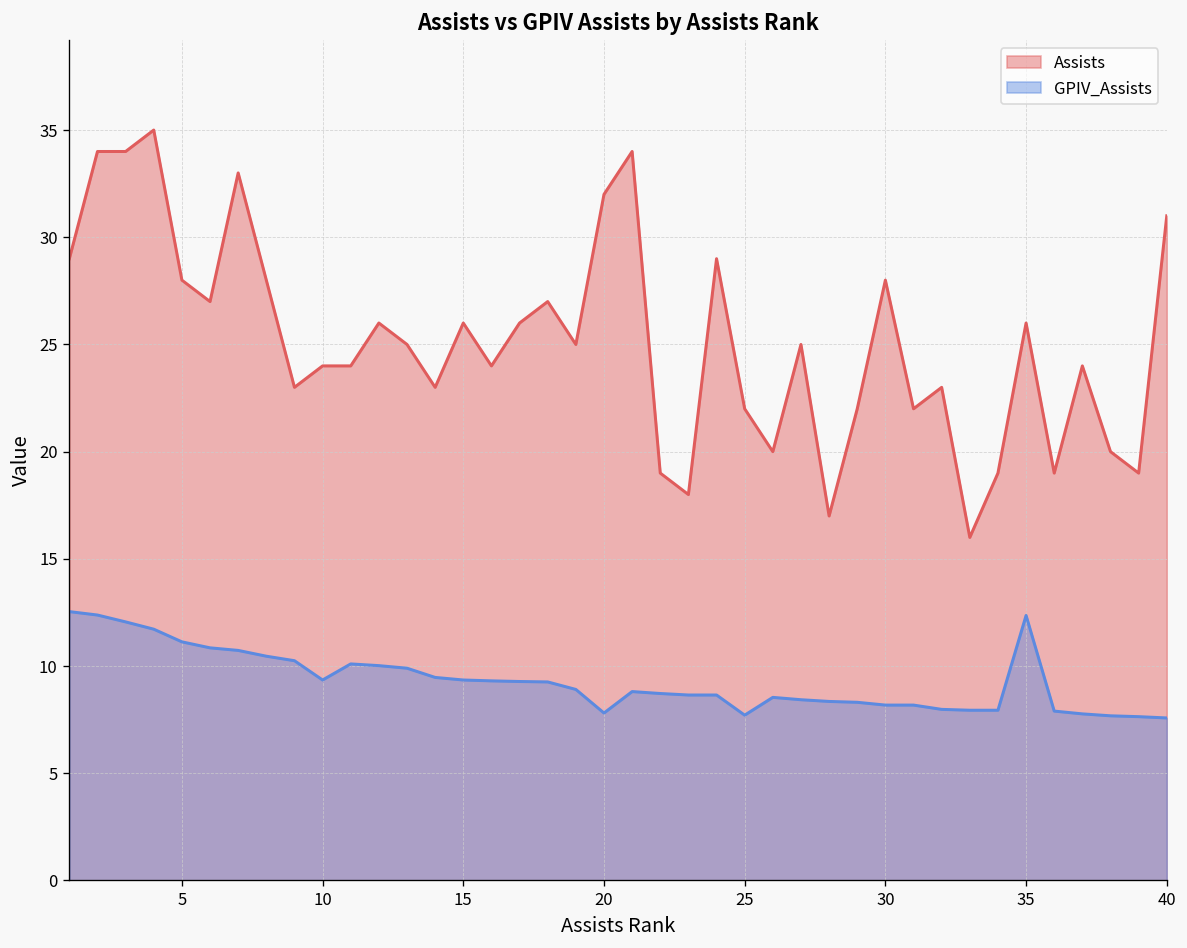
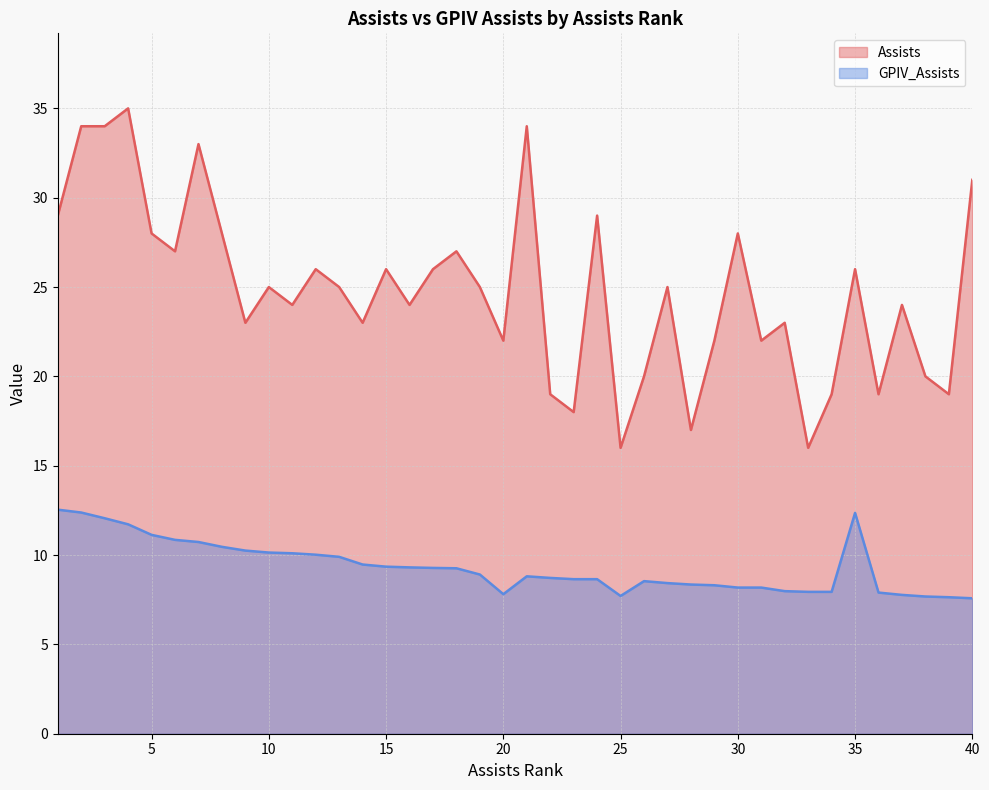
  {
    "Assists": {
      "5": 28,
-     "10": 24,
+     "10": 25,
      "15": 26,
-     "20": 32,
-     "25": 22,
+     "20": 22,
+     "25": 16,
      "30": 28,
      "35": 26,
      "40": 31
    },
    "GPIV_Assists": {
      "5": 11.1,
-     "10": 9.4,
+     "10": 10.1,
      "15": 9.4,
      "20": 7.8,
      "25": 7.7,
      "30": 8.2,
      "35": 12.4,
      "40": 7.6
    }
  }
